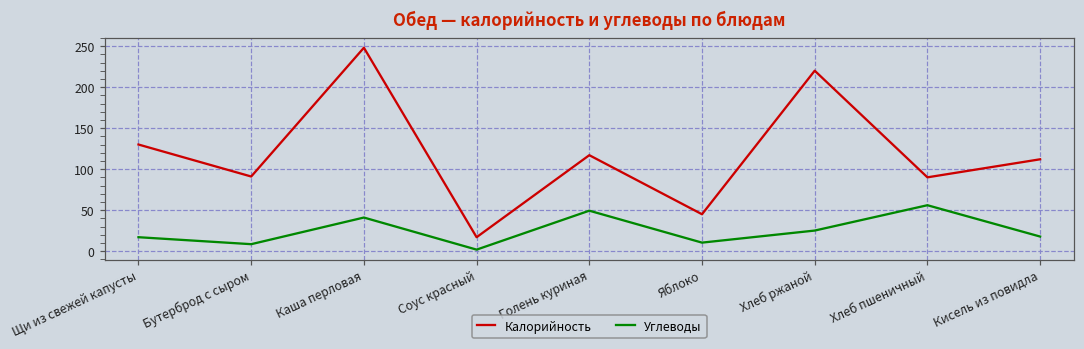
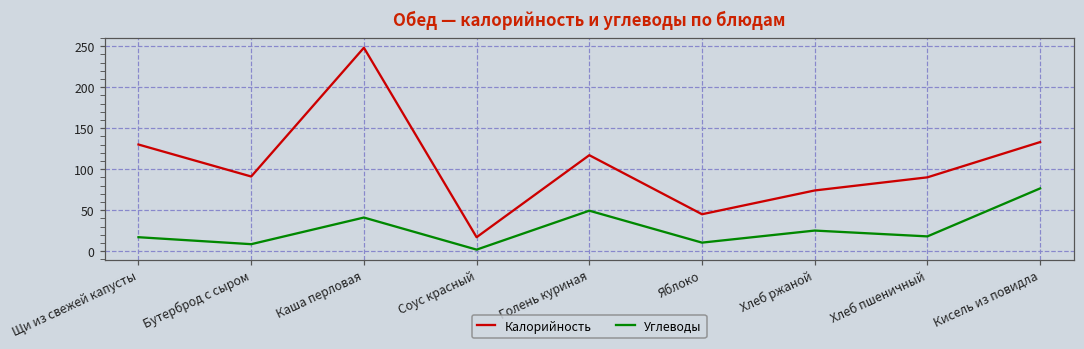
  {
    "Калорийность": {
      "Щи из свежей капусты": 130,
      "Бутерброд с сыром": 90,
      "Каша перловая": 250,
      "Соус красный": 20,
      "Голень куриная": 120,
      "Яблоко": 50,
-     "Хлеб ржаной": 220,
+     "Хлеб ржаной": 70,
      "Хлеб пшеничный": 90,
-     "Кисель из повидла": 110
+     "Кисель из повидла": 130
    },
    "Углеводы": {
      "Щи из свежей капусты": 20,
      "Бутерброд с сыром": 10,
      "Каша перловая": 40,
      "Соус красный": 0,
      "Голень куриная": 50,
      "Яблоко": 10,
      "Хлеб ржаной": 30,
-     "Хлеб пшеничный": 60,
-     "Кисель из повидла": 20
+     "Хлеб пшеничный": 20,
+     "Кисель из повидла": 80
    }
  }
